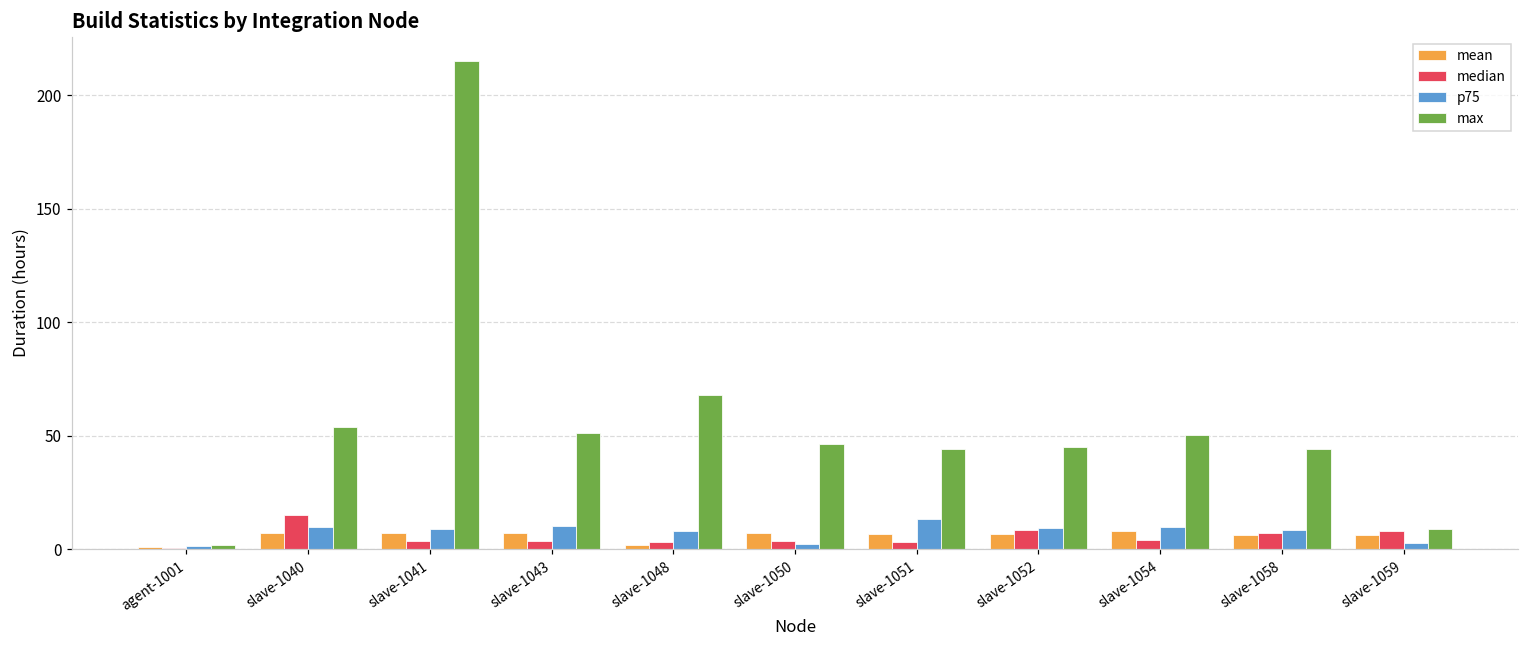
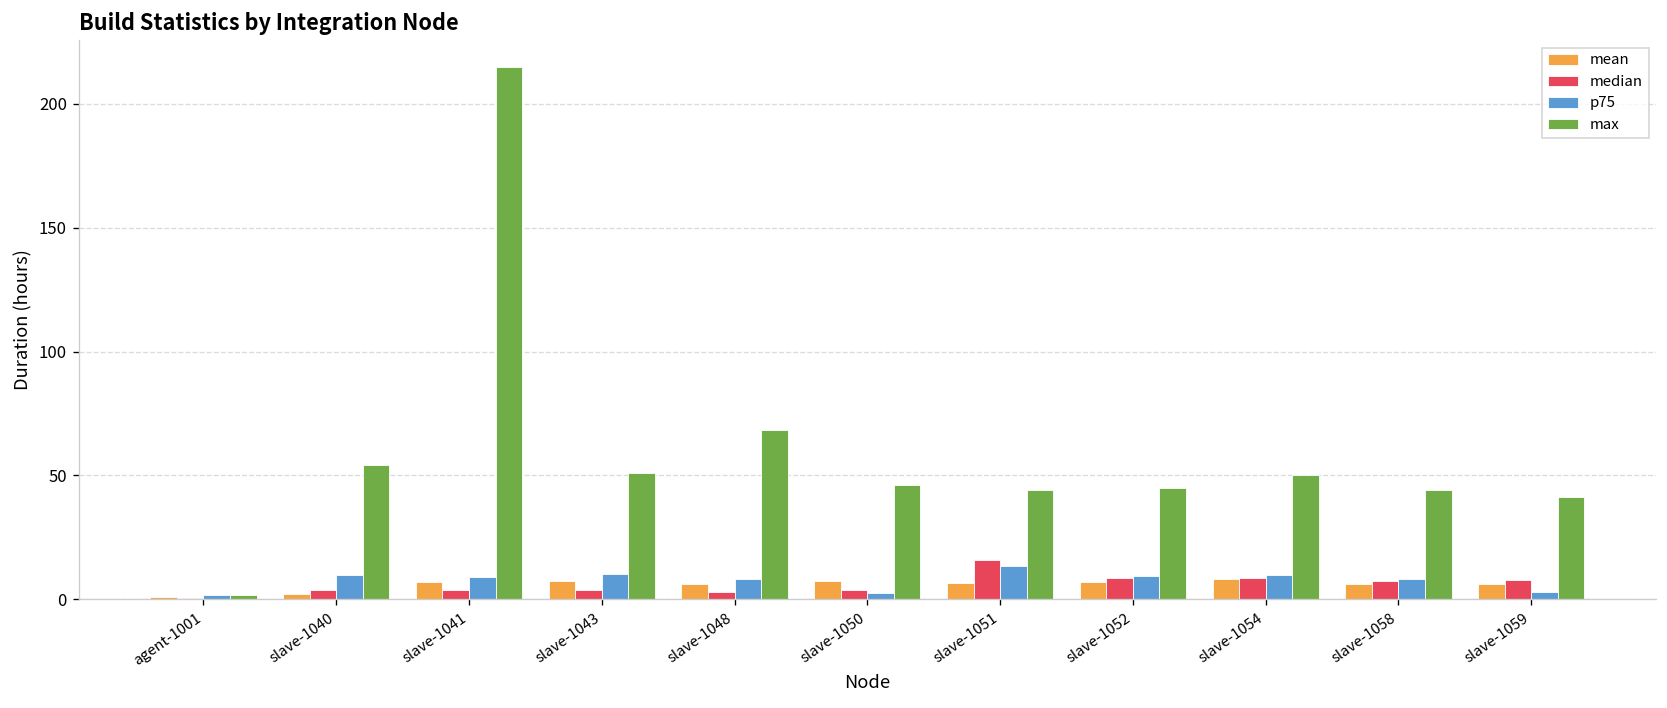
  {
    "mean": {
-     "slave-1040": 7,
+     "slave-1040": 2,
      "slave-1041": 7,
      "slave-1043": 7,
-     "slave-1048": 2,
+     "slave-1048": 6,
      "slave-1050": 7,
      "slave-1051": 7,
      "slave-1052": 7,
      "slave-1054": 8,
      "slave-1058": 6,
      "slave-1059": 6
    },
    "median": {
-     "slave-1040": 15,
+     "slave-1040": 4,
      "slave-1041": 4,
      "slave-1043": 4,
      "slave-1048": 3,
      "slave-1050": 4,
-     "slave-1051": 3,
+     "slave-1051": 16,
      "slave-1052": 9,
-     "slave-1054": 4,
+     "slave-1054": 8,
      "slave-1058": 7,
      "slave-1059": 8
    },
    "p75": {
      "agent-1001": 2,
      "slave-1040": 10,
      "slave-1041": 9,
      "slave-1043": 10,
      "slave-1048": 8,
      "slave-1050": 2,
      "slave-1051": 13,
      "slave-1052": 10,
      "slave-1054": 10,
      "slave-1058": 8,
      "slave-1059": 3
    },
    "max": {
      "agent-1001": 2,
      "slave-1040": 54,
      "slave-1041": 215,
      "slave-1043": 51,
      "slave-1048": 68,
      "slave-1050": 46,
      "slave-1051": 44,
      "slave-1052": 45,
      "slave-1054": 50,
      "slave-1058": 44,
-     "slave-1059": 9
+     "slave-1059": 41
    }
  }
